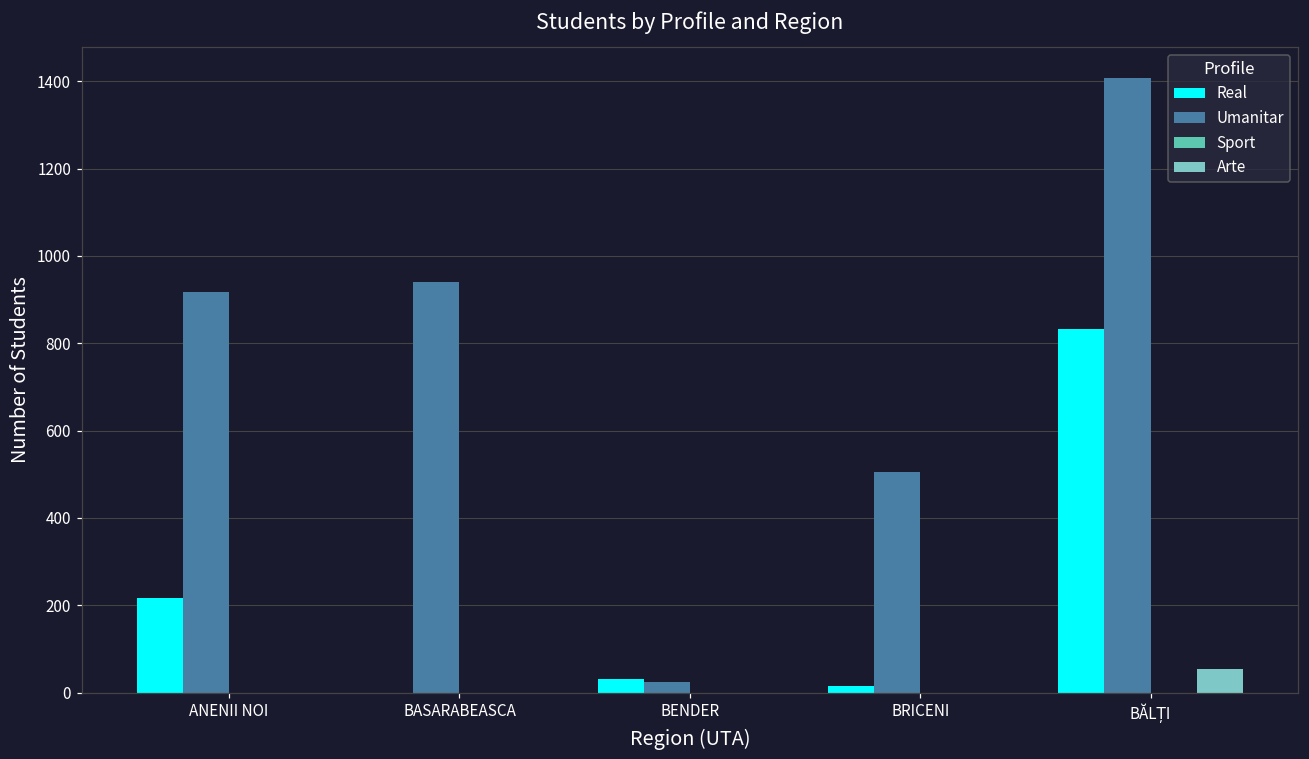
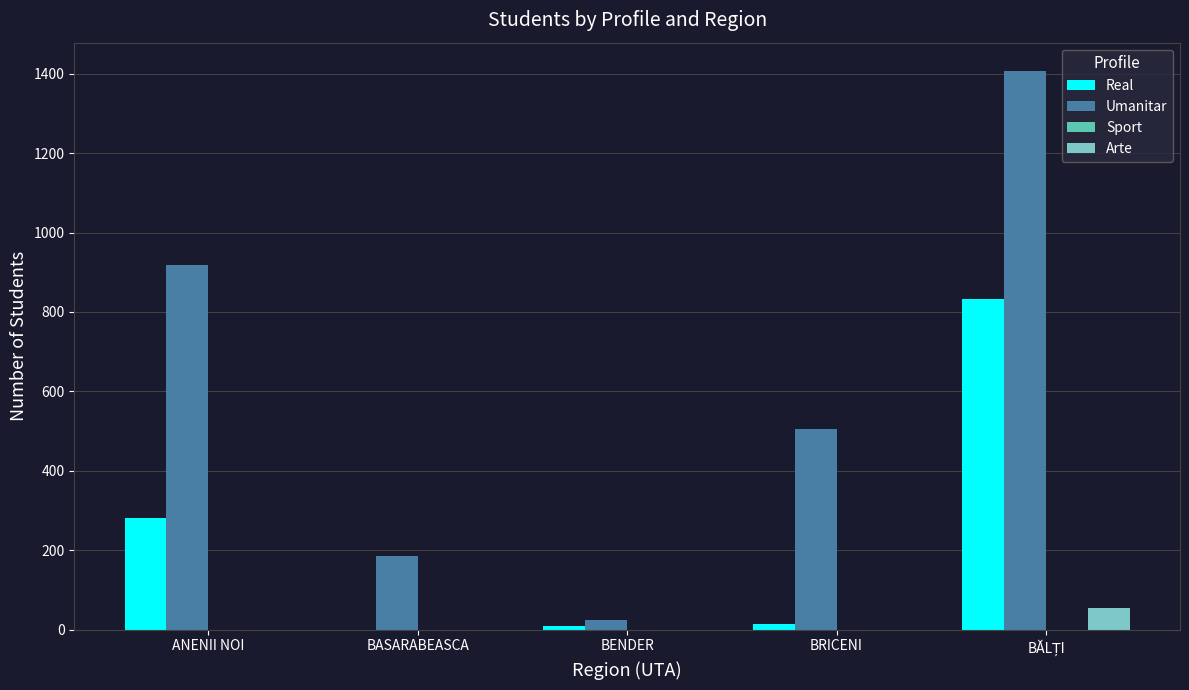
  {
    "Real": {
-     "ANENII NOI": 220,
+     "ANENII NOI": 280,
      "BASARABEASCA": 0,
-     "BENDER": 30,
+     "BENDER": 10,
      "BRICENI": 20,
      "BĂLȚI": 830
    },
    "Umanitar": {
      "ANENII NOI": 920,
-     "BASARABEASCA": 940,
+     "BASARABEASCA": 190,
      "BENDER": 20,
      "BRICENI": 510,
      "BĂLȚI": 1410
    }
  }
